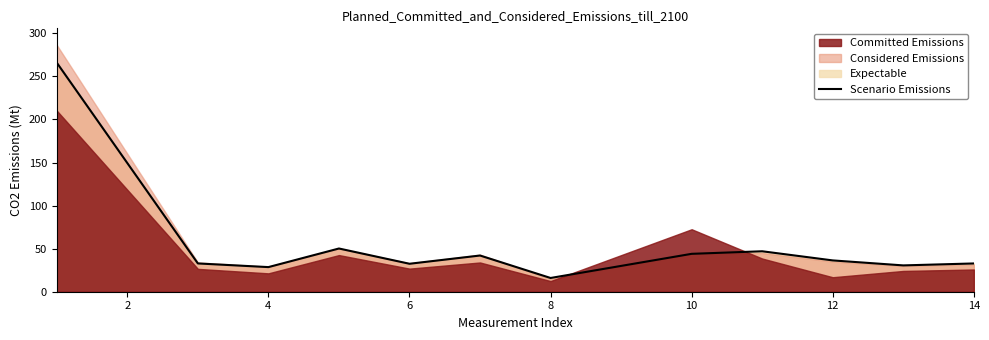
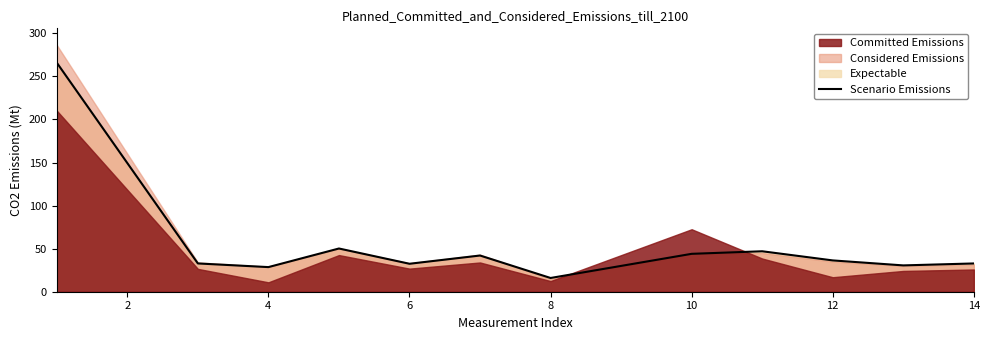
  {
    "Committed Emissions": {
-     "4": 20,
+     "4": 10,
      "6": 30,
      "10": 70,
      "12": 20,
      "14": 30
    }
  }
